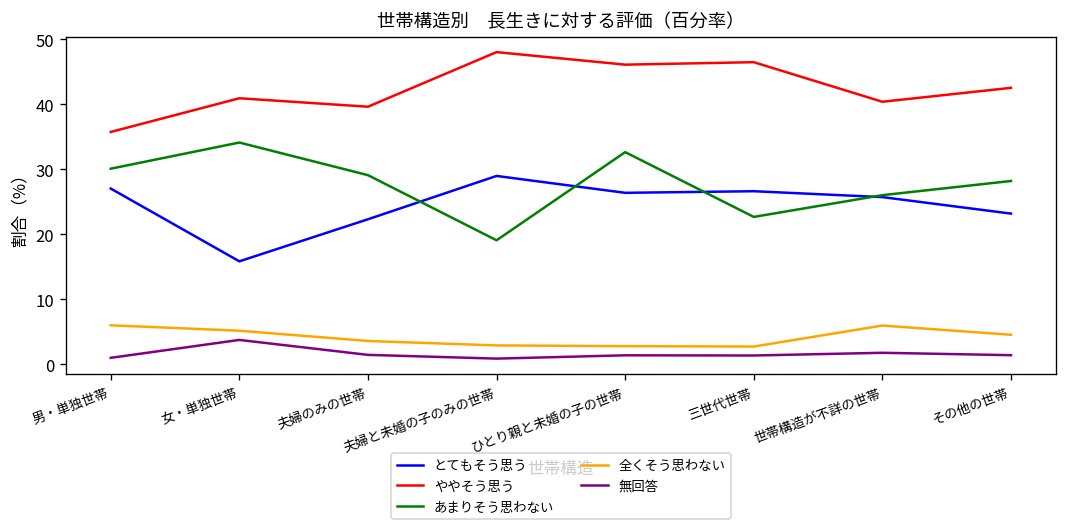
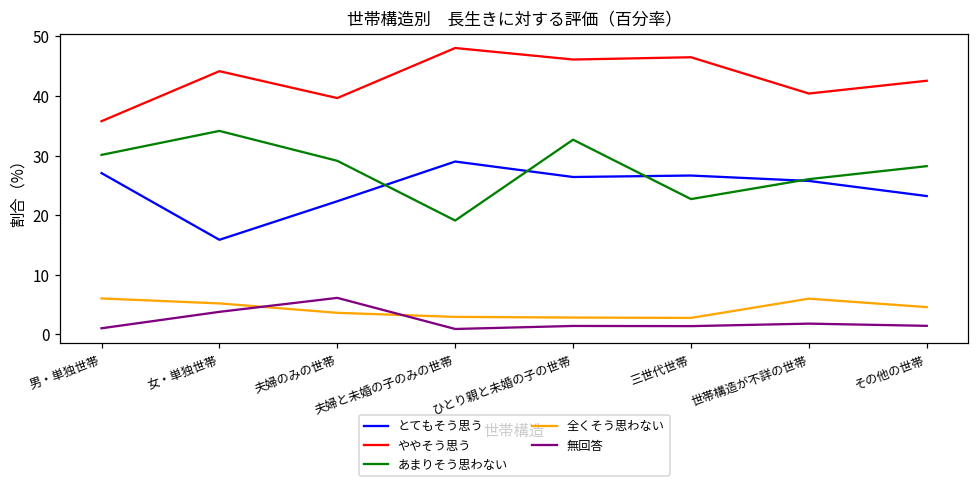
  {
    "とてもそう思う": {
      "男・単独世帯": 27,
      "女・単独世帯": 16,
      "夫婦のみの世帯": 22,
      "夫婦と未婚の子のみの世帯": 29,
      "ひとり親と未婚の子の世帯": 26,
      "三世代世帯": 27,
      "その他の世帯": 23
    },
    "ややそう思う": {
      "男・単独世帯": 36,
-     "女・単独世帯": 41,
+     "女・単独世帯": 44,
      "夫婦のみの世帯": 40,
      "夫婦と未婚の子のみの世帯": 48,
      "ひとり親と未婚の子の世帯": 46,
      "三世代世帯": 47,
      "世帯構造が不詳の世帯": 40,
      "その他の世帯": 43
    },
    "あまりそう思わない": {
      "男・単独世帯": 30,
      "女・単独世帯": 34,
      "夫婦のみの世帯": 29,
      "夫婦と未婚の子のみの世帯": 19,
      "ひとり親と未婚の子の世帯": 33,
      "三世代世帯": 23,
      "その他の世帯": 28
    },
    "全くそう思わない": {
      "男・単独世帯": 6,
      "女・単独世帯": 5,
      "夫婦のみの世帯": 4,
      "夫婦と未婚の子のみの世帯": 3,
      "ひとり親と未婚の子の世帯": 3,
      "三世代世帯": 3,
      "世帯構造が不詳の世帯": 6,
      "その他の世帯": 5
    },
    "無回答": {
      "男・単独世帯": 1,
      "女・単独世帯": 4,
-     "夫婦のみの世帯": 1,
+     "夫婦のみの世帯": 6,
      "夫婦と未婚の子のみの世帯": 1,
      "ひとり親と未婚の子の世帯": 1,
      "三世代世帯": 1,
      "世帯構造が不詳の世帯": 2,
      "その他の世帯": 1
    }
  }
